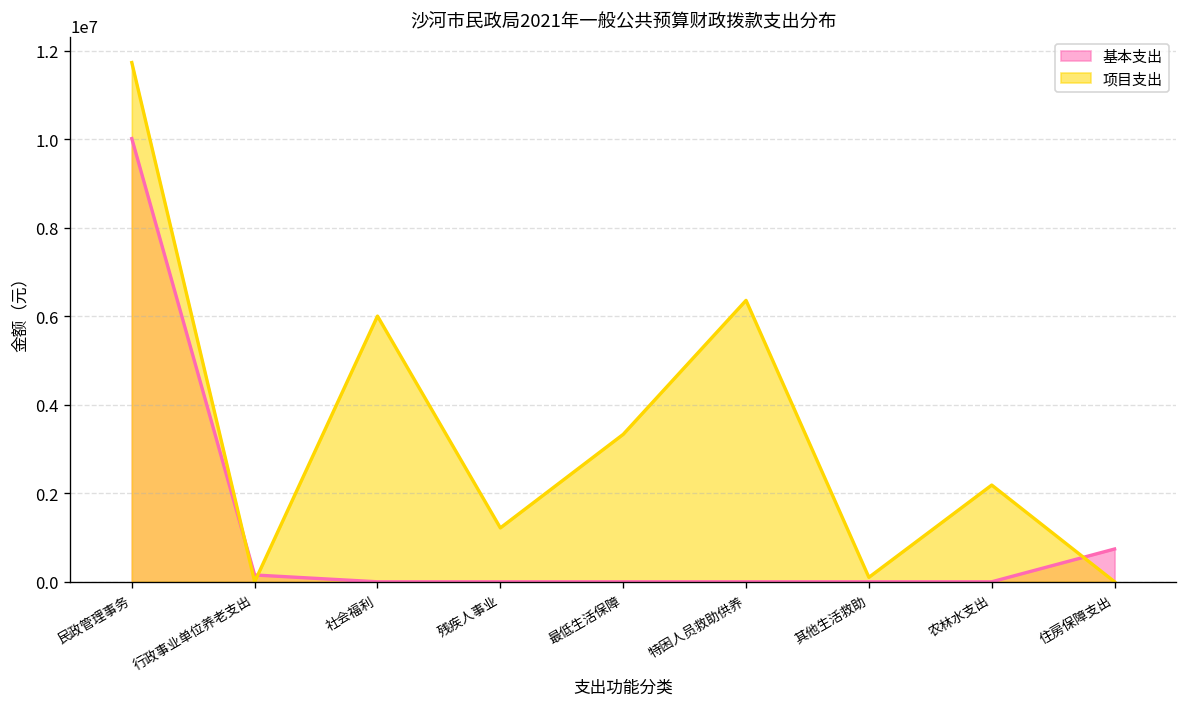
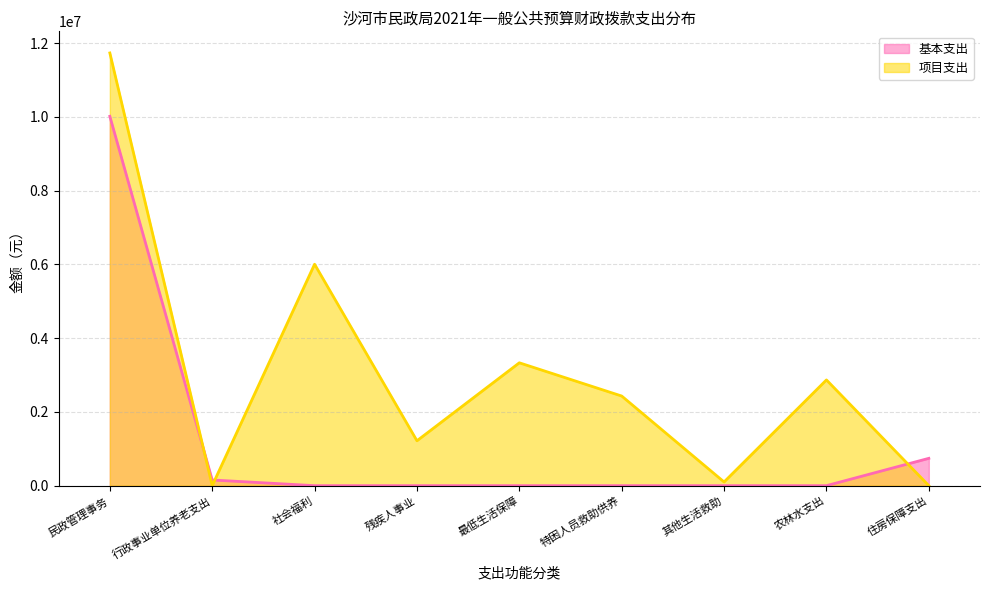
  {
    "基本支出": {
      "民政管理事务": 10000000,
      "行政事业单位养老支出": 200000,
      "社会福利": 0,
      "残疾人事业": 0,
      "最低生活保障": 0,
      "特困人员救助供养": 0,
      "其他生活救助": 0,
      "农林水支出": 0,
      "住房保障支出": 700000
    },
    "项目支出": {
      "民政管理事务": 11700000,
      "行政事业单位养老支出": 0,
      "社会福利": 6000000,
      "残疾人事业": 1200000,
      "最低生活保障": 3300000,
-     "特困人员救助供养": 6400000,
+     "特困人员救助供养": 2400000,
      "其他生活救助": 100000,
-     "农林水支出": 2200000,
+     "农林水支出": 2900000,
      "住房保障支出": 0
    }
  }
